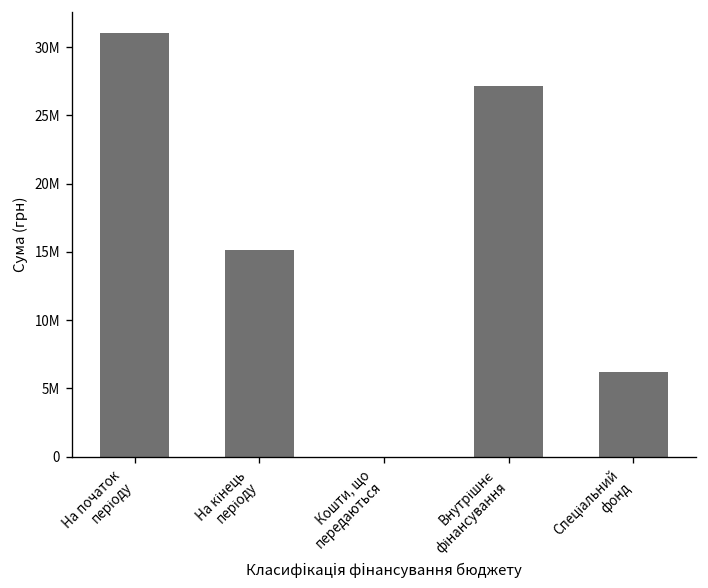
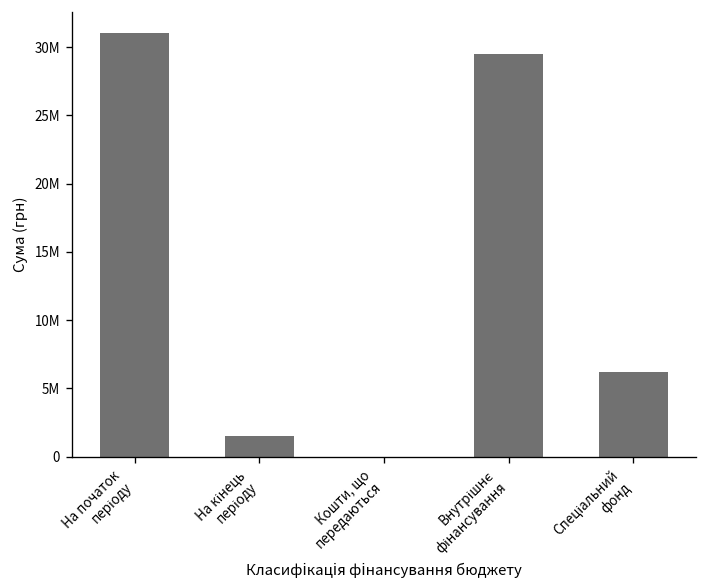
  {
    "На початок періоду": 31000000,
-   "На кінець періоду": 15100000,
+   "На кінець періоду": 1500000,
    "Кошти, що передаються": 0,
-   "Внутрішнє фінансування": 27200000,
+   "Внутрішнє фінансування": 29500000,
    "Спеціальний фонд": 6200000
  }
